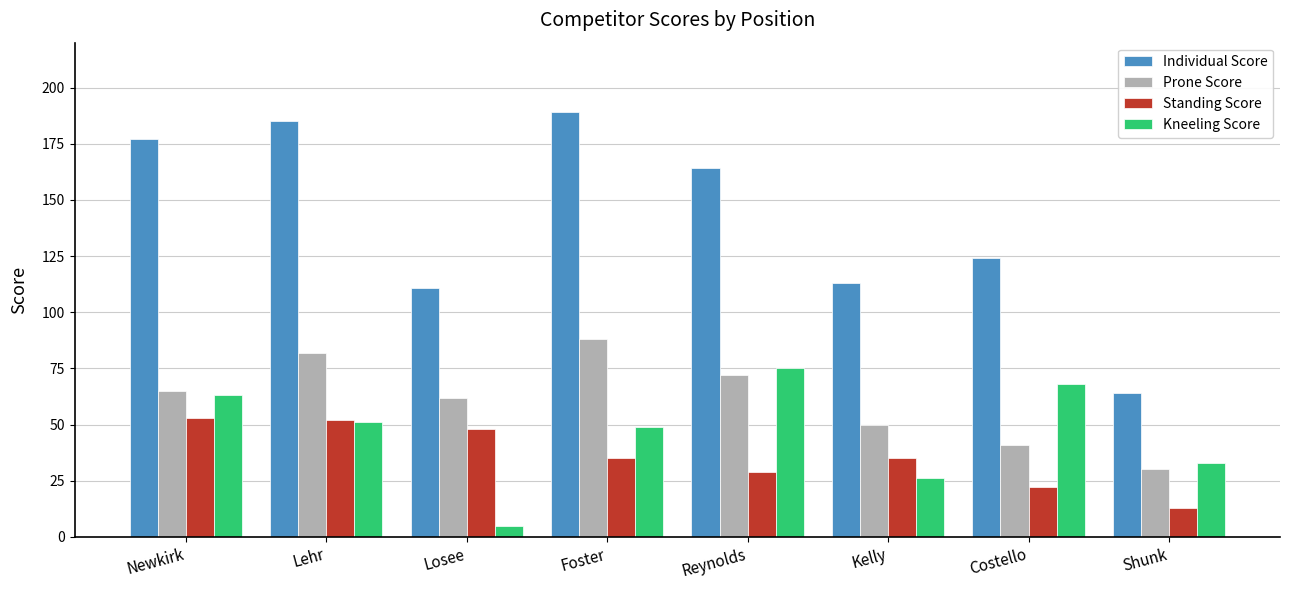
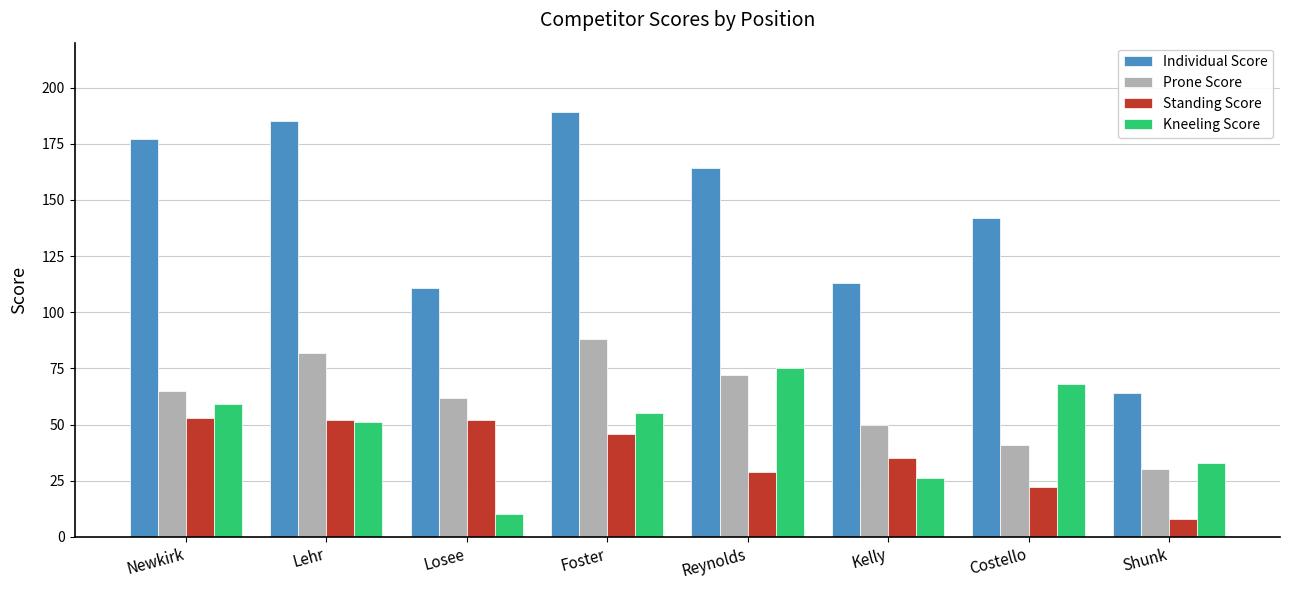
  {
    "Individual Score": {
      "Newkirk": 177,
      "Lehr": 185,
      "Losee": 111,
      "Foster": 189,
      "Reynolds": 164,
      "Kelly": 113,
-     "Costello": 124,
+     "Costello": 142,
      "Shunk": 64
    },
    "Prone Score": {
      "Newkirk": 65,
      "Lehr": 82,
      "Losee": 62,
      "Foster": 88,
      "Reynolds": 72,
      "Kelly": 50,
      "Costello": 41,
      "Shunk": 30
    },
    "Standing Score": {
      "Newkirk": 53,
      "Lehr": 52,
-     "Losee": 48,
-     "Foster": 35,
+     "Losee": 52,
+     "Foster": 46,
      "Reynolds": 29,
      "Kelly": 35,
      "Costello": 22,
-     "Shunk": 13
+     "Shunk": 8
    },
    "Kneeling Score": {
-     "Newkirk": 63,
+     "Newkirk": 59,
      "Lehr": 51,
-     "Losee": 5,
-     "Foster": 49,
+     "Losee": 10,
+     "Foster": 55,
      "Reynolds": 75,
      "Kelly": 26,
      "Costello": 68,
      "Shunk": 33
    }
  }
